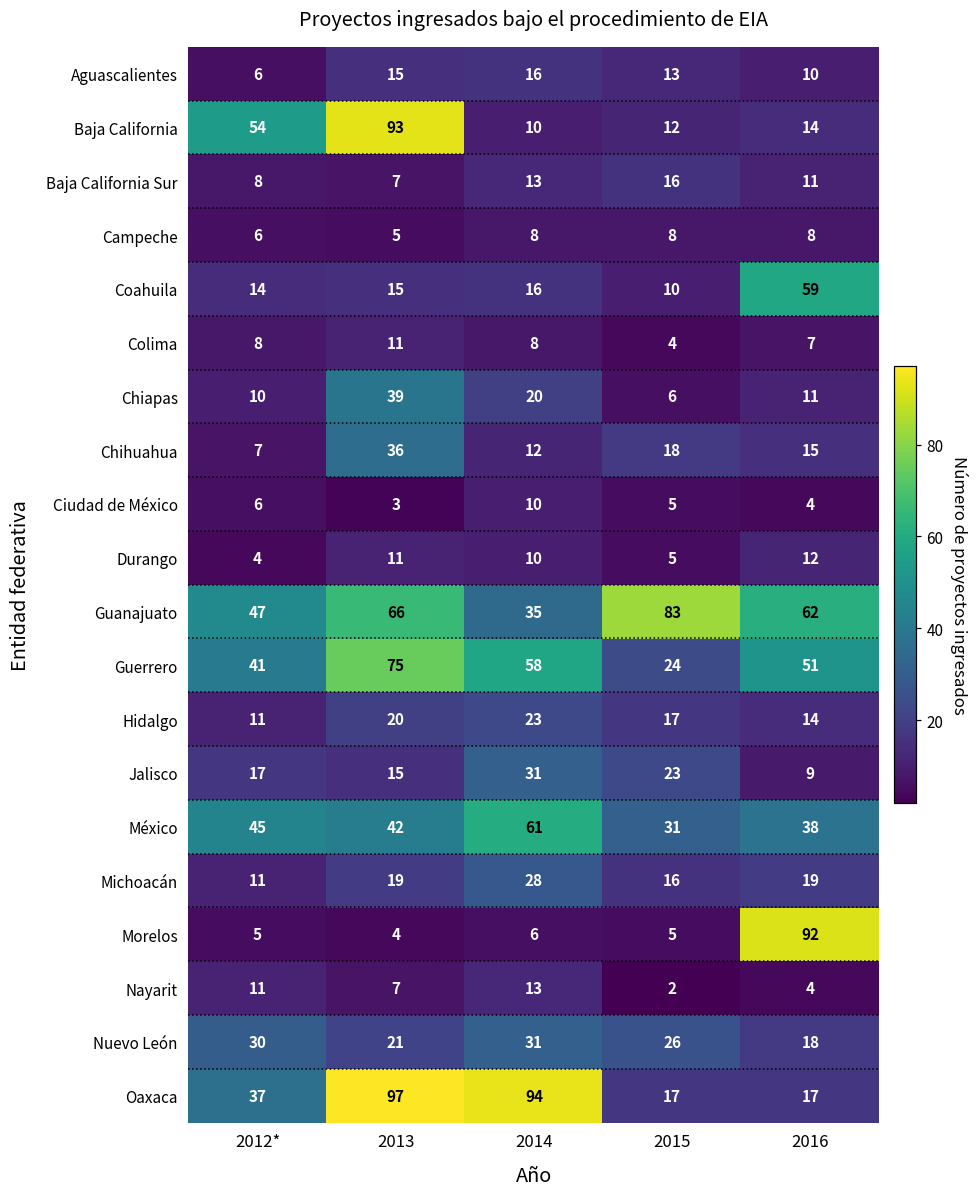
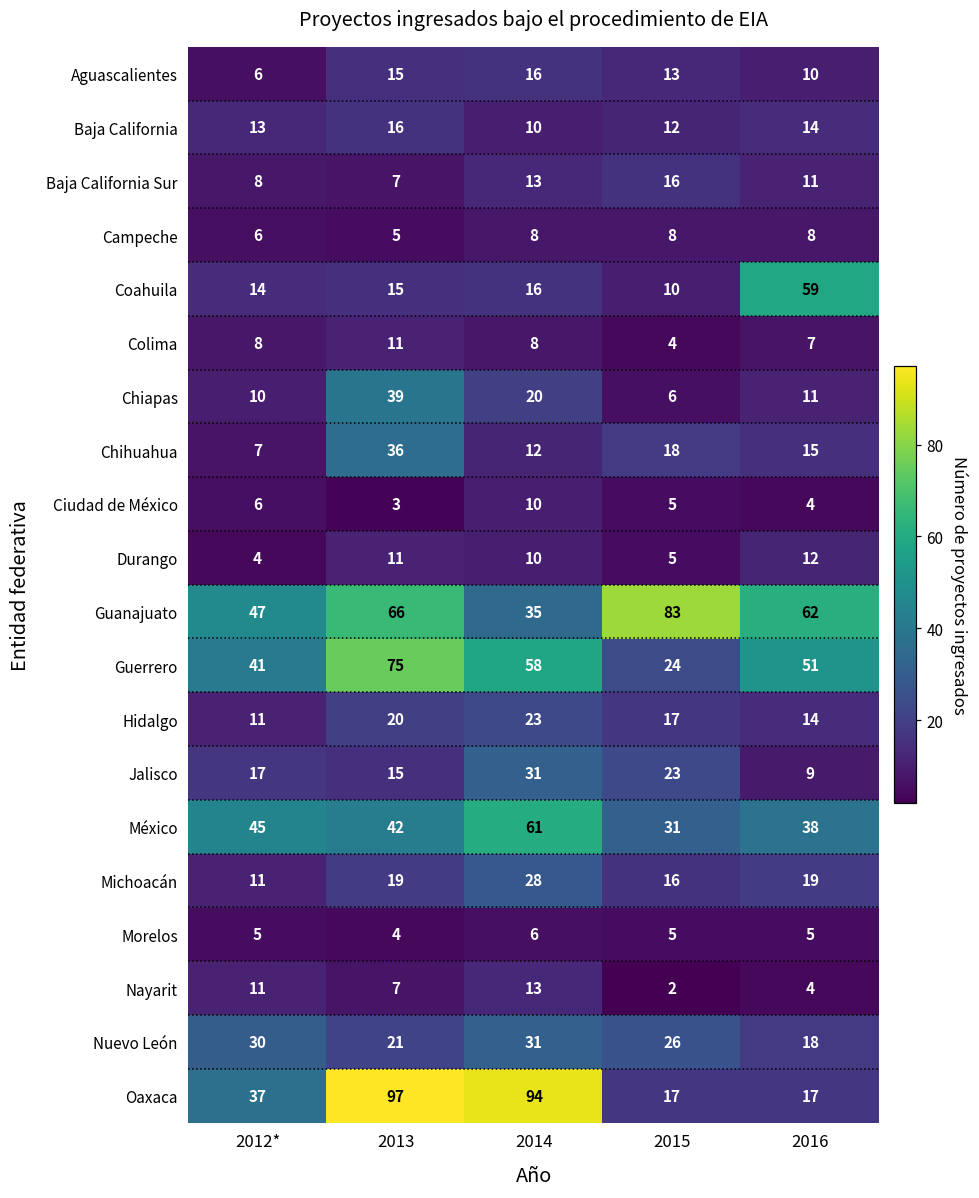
  {
    "Aguascalientes": {
      "2012*": 6,
      "2013": 15,
      "2014": 16,
      "2015": 13,
      "2016": 10
    },
    "Baja California": {
-     "2012*": 54,
-     "2013": 93,
+     "2012*": 13,
+     "2013": 16,
      "2014": 10,
      "2015": 12,
      "2016": 14
    },
    "Baja California Sur": {
      "2012*": 8,
      "2013": 7,
      "2014": 13,
      "2015": 16,
      "2016": 11
    },
    "Campeche": {
      "2012*": 6,
      "2013": 5,
      "2014": 8,
      "2015": 8,
      "2016": 8
    },
    "Coahuila": {
      "2012*": 14,
      "2013": 15,
      "2014": 16,
      "2015": 10,
      "2016": 59
    },
    "Colima": {
      "2012*": 8,
      "2013": 11,
      "2014": 8,
      "2015": 4,
      "2016": 7
    },
    "Chiapas": {
      "2012*": 10,
      "2013": 39,
      "2014": 20,
      "2015": 6,
      "2016": 11
    },
    "Chihuahua": {
      "2012*": 7,
      "2013": 36,
      "2014": 12,
      "2015": 18,
      "2016": 15
    },
    "Ciudad de México": {
      "2012*": 6,
      "2013": 3,
      "2014": 10,
      "2015": 5,
      "2016": 4
    },
    "Durango": {
      "2012*": 4,
      "2013": 11,
      "2014": 10,
      "2015": 5,
      "2016": 12
    },
    "Guanajuato": {
      "2012*": 47,
      "2013": 66,
      "2014": 35,
      "2015": 83,
      "2016": 62
    },
    "Guerrero": {
      "2012*": 41,
      "2013": 75,
      "2014": 58,
      "2015": 24,
      "2016": 51
    },
    "Hidalgo": {
      "2012*": 11,
      "2013": 20,
      "2014": 23,
      "2015": 17,
      "2016": 14
    },
    "Jalisco": {
      "2012*": 17,
      "2013": 15,
      "2014": 31,
      "2015": 23,
      "2016": 9
    },
    "México": {
      "2012*": 45,
      "2013": 42,
      "2014": 61,
      "2015": 31,
      "2016": 38
    },
    "Michoacán": {
      "2012*": 11,
      "2013": 19,
      "2014": 28,
      "2015": 16,
      "2016": 19
    },
    "Morelos": {
      "2012*": 5,
      "2013": 4,
      "2014": 6,
      "2015": 5,
-     "2016": 92
+     "2016": 5
    },
    "Nayarit": {
      "2012*": 11,
      "2013": 7,
      "2014": 13,
      "2015": 2,
      "2016": 4
    },
    "Nuevo León": {
      "2012*": 30,
      "2013": 21,
      "2014": 31,
      "2015": 26,
      "2016": 18
    },
    "Oaxaca": {
      "2012*": 37,
      "2013": 97,
      "2014": 94,
      "2015": 17,
      "2016": 17
    }
  }
